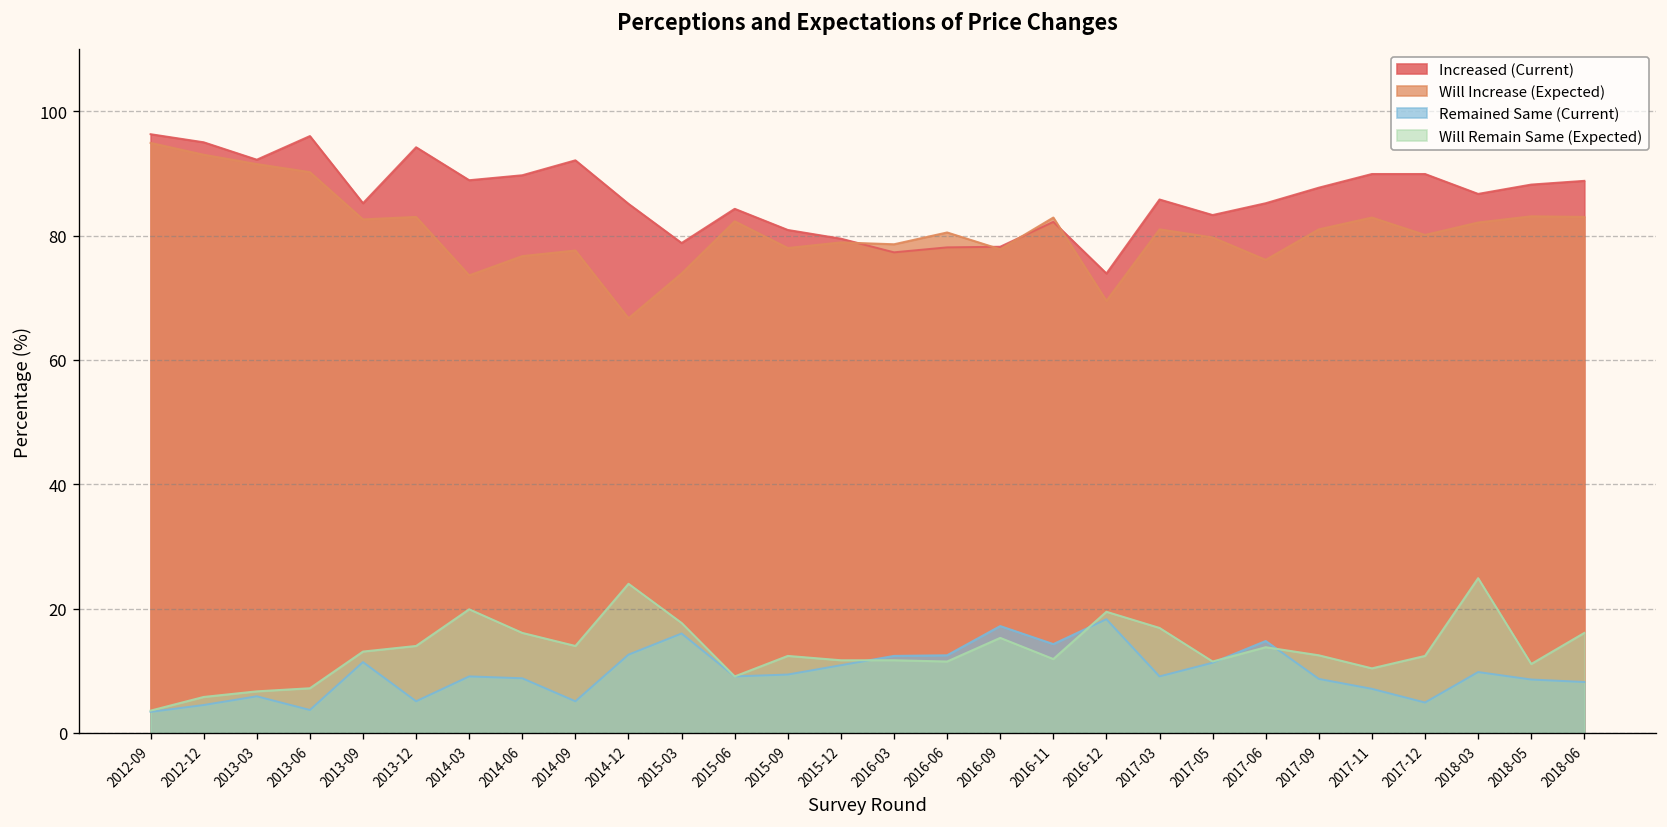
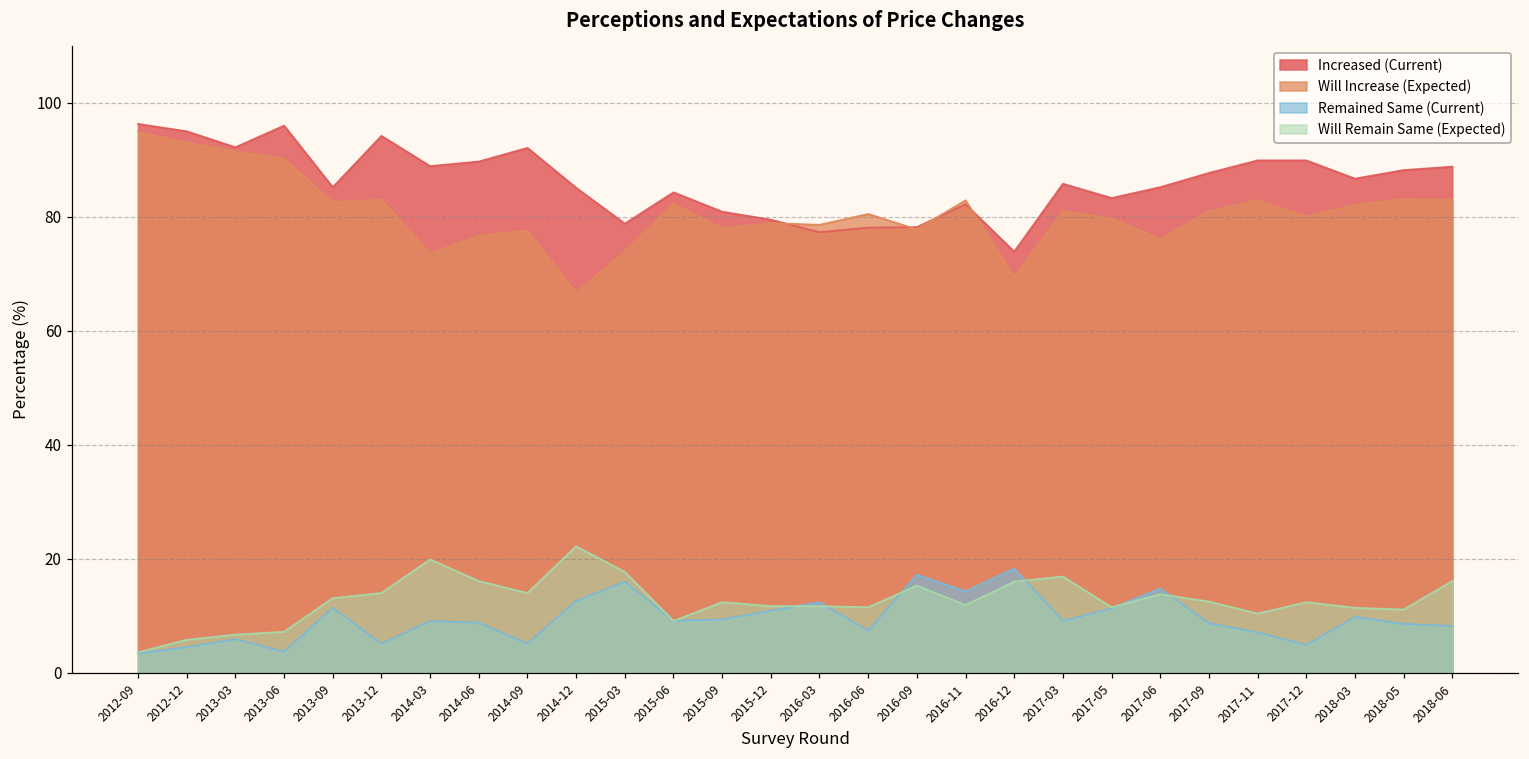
  {
    "Remained Same (Current)": {
      "2012-12": 5,
      "2013-03": 6,
      "2013-06": 4,
      "2013-09": 11,
      "2013-12": 5,
      "2014-03": 9,
      "2014-06": 9,
      "2014-09": 5,
      "2014-12": 13,
      "2015-03": 16,
      "2015-09": 9,
      "2015-12": 11,
      "2016-03": 12,
-     "2016-06": 13,
+     "2016-06": 7,
      "2016-09": 17,
      "2016-11": 14,
      "2016-12": 18,
      "2017-03": 9,
      "2017-06": 15,
      "2017-09": 9,
      "2017-11": 7,
      "2017-12": 5,
      "2018-03": 10,
      "2018-05": 9,
      "2018-06": 8
    },
    "Will Remain Same (Expected)": {
      "2012-12": 6,
      "2013-03": 7,
      "2013-06": 7,
      "2013-09": 13,
      "2013-12": 14,
      "2014-03": 20,
      "2014-06": 16,
      "2014-09": 14,
-     "2014-12": 24,
+     "2014-12": 22,
      "2015-03": 18,
      "2015-09": 12,
      "2015-12": 12,
      "2016-03": 12,
      "2016-06": 12,
      "2016-09": 15,
      "2016-11": 12,
-     "2016-12": 20,
+     "2016-12": 16,
      "2017-03": 17,
      "2017-06": 14,
      "2017-09": 13,
      "2017-11": 10,
      "2017-12": 12,
-     "2018-03": 25,
+     "2018-03": 11,
      "2018-05": 11,
      "2018-06": 16
    }
  }
